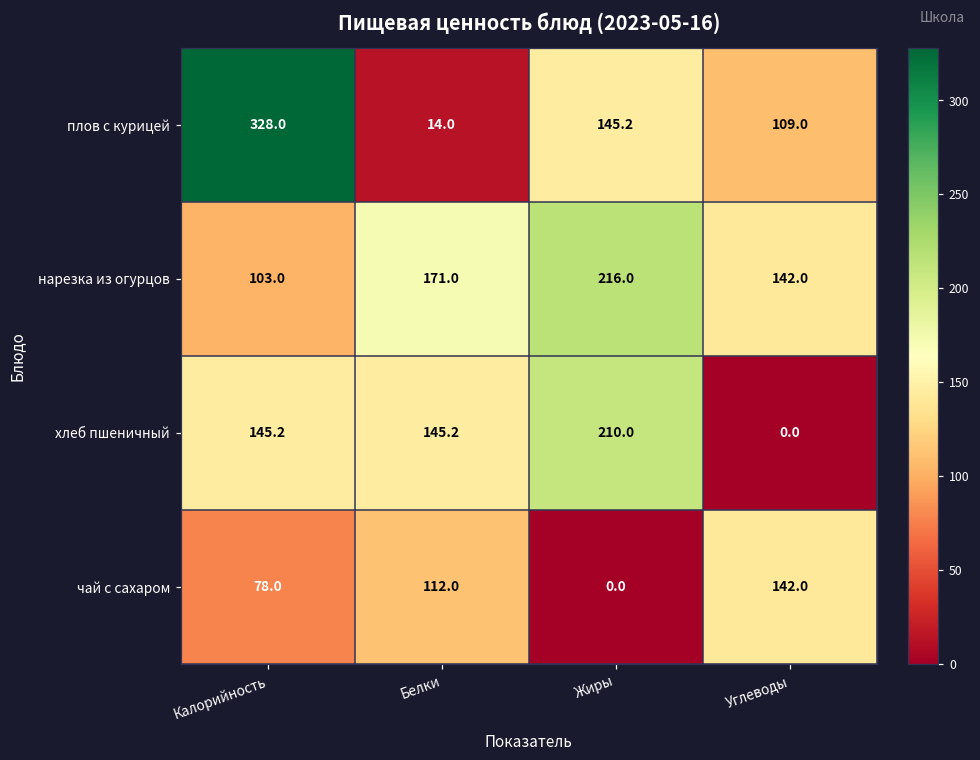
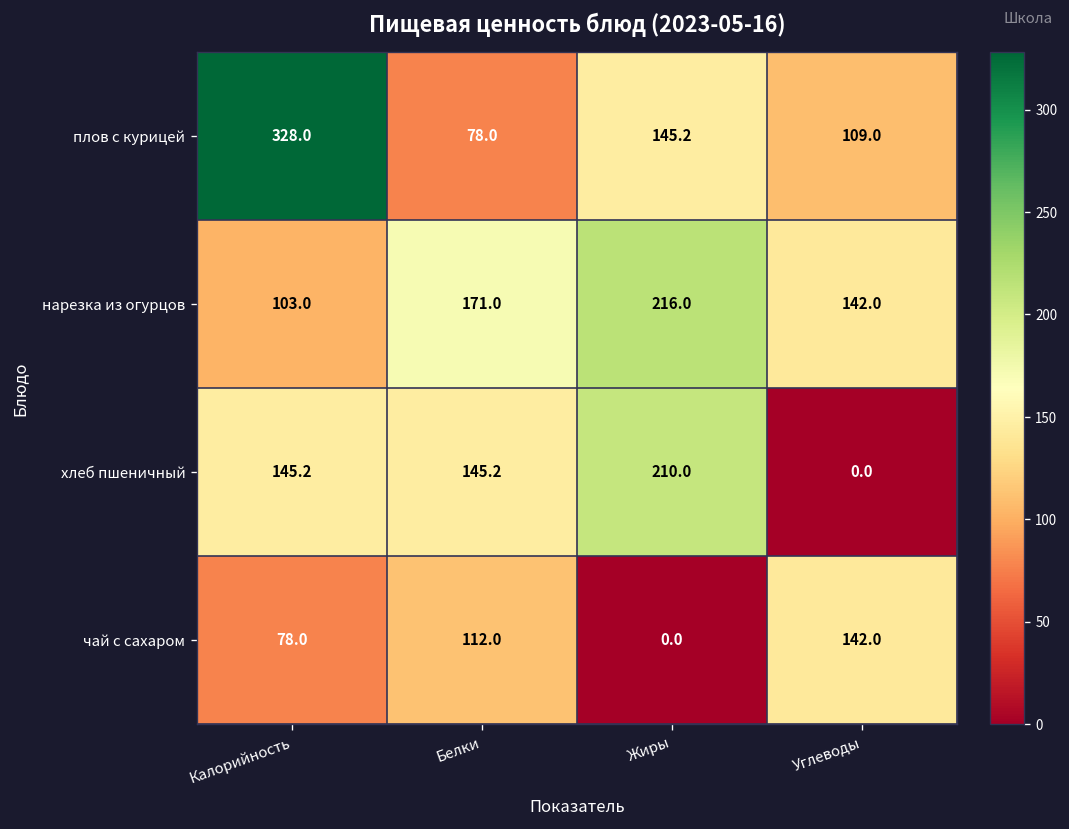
  {
    "плов с курицей": {
      "Калорийность": 328.0,
-     "Белки": 14.0,
+     "Белки": 78.0,
      "Жиры": 145.2,
      "Углеводы": 109.0
    },
    "нарезка из огурцов": {
      "Калорийность": 103.0,
      "Белки": 171.0,
      "Жиры": 216.0,
      "Углеводы": 142.0
    },
    "хлеб пшеничный": {
      "Калорийность": 145.2,
      "Белки": 145.2,
      "Жиры": 210.0,
      "Углеводы": 0.0
    },
    "чай с сахаром": {
      "Калорийность": 78.0,
      "Белки": 112.0,
      "Жиры": 0.0,
      "Углеводы": 142.0
    }
  }
